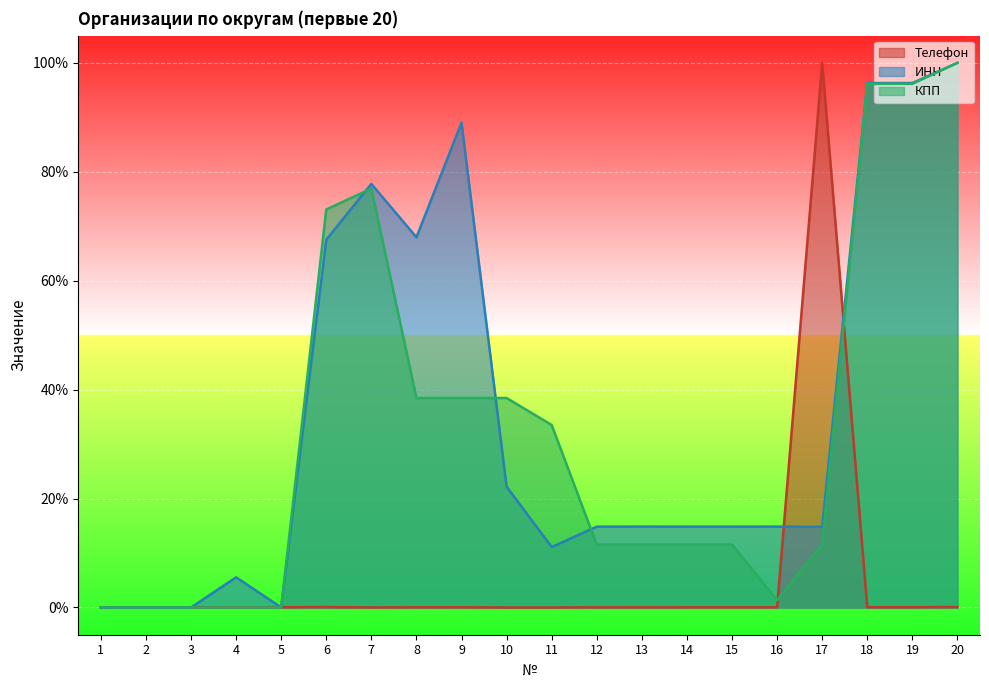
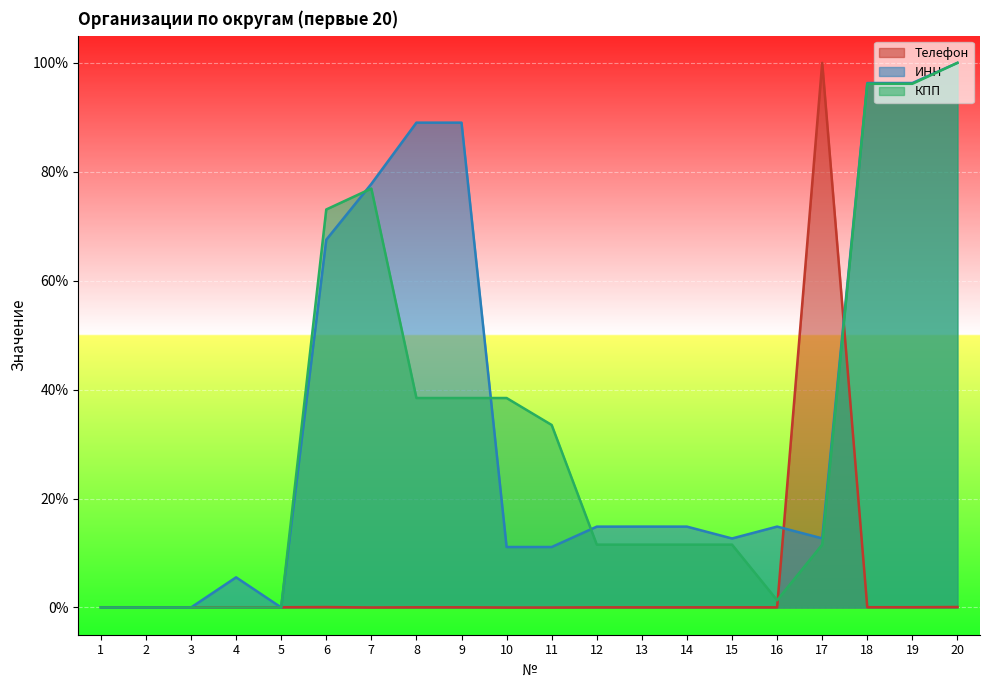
  {
    "Телефон": {
      "6": "0%",
      "7": "0%",
      "8": "0%",
      "9": "0%",
      "10": "0%",
      "11": "0%",
      "12": "0%",
      "13": "0%",
      "14": "0%",
      "15": "0%",
      "16": "0%",
      "17": "100%",
      "18": "0%",
      "19": "0%",
      "20": "0%"
    },
    "ИНН": {
      "4": "6%",
      "6": "68%",
      "7": "78%",
-     "8": "68%",
+     "8": "89%",
      "9": "89%",
-     "10": "22%",
+     "10": "11%",
      "11": "11%",
      "12": "15%",
      "13": "15%",
      "14": "15%",
-     "15": "15%",
+     "15": "13%",
      "16": "15%",
-     "17": "15%"
+     "17": "13%"
    },
    "КПП": {
      "6": "73%",
      "7": "77%",
      "8": "38%",
      "9": "38%",
      "10": "38%",
      "11": "34%",
      "12": "12%",
      "13": "12%",
      "14": "12%",
      "15": "12%",
      "16": "1%",
      "17": "12%"
    }
  }
